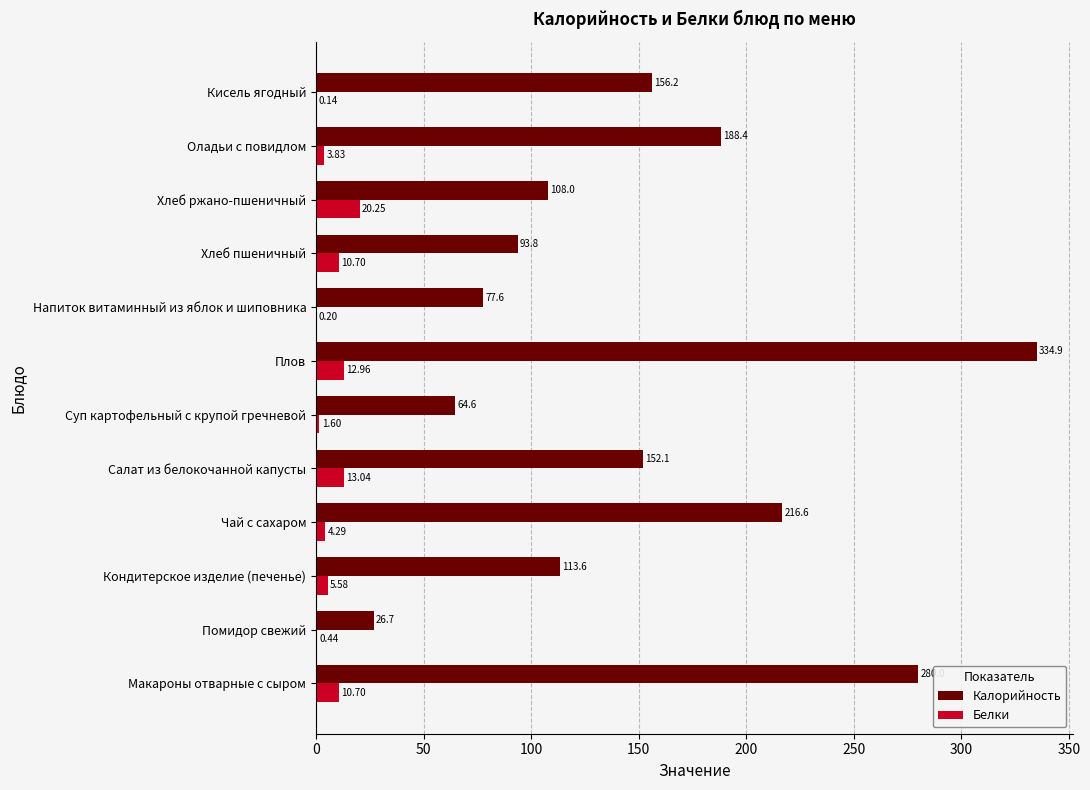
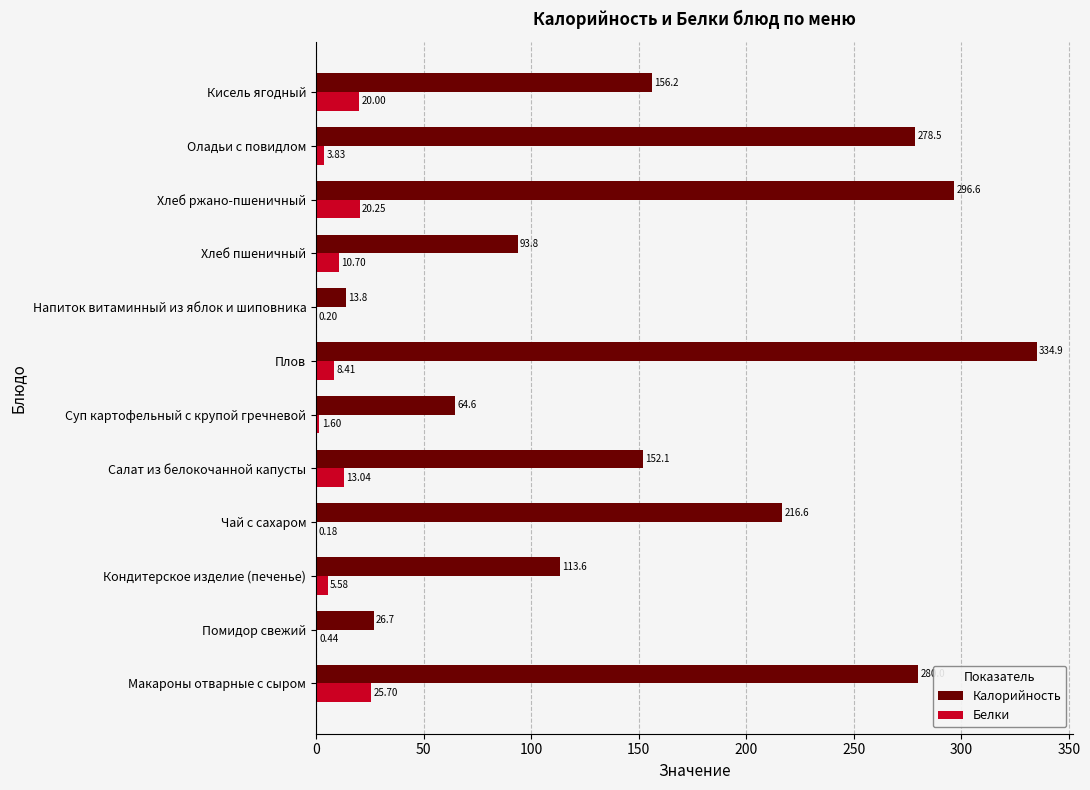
  {
    "Калорийность": {
      "Кисель ягодный": 156.2,
-     "Оладьи с повидлом": 188.4,
-     "Хлеб ржано-пшеничный": 108.0,
+     "Оладьи с повидлом": 278.5,
+     "Хлеб ржано-пшеничный": 296.6,
      "Хлеб пшеничный": 93.8,
-     "Напиток витаминный из яблок и шиповника": 77.6,
+     "Напиток витаминный из яблок и шиповника": 13.8,
      "Плов": 334.9,
      "Суп картофельный с крупой гречневой": 64.6,
      "Салат из белокочанной капусты": 152.1,
      "Чай с сахаром": 216.6,
      "Кондитерское изделие (печенье)": 113.6,
      "Помидор свежий": 26.7
    },
    "Белки": {
-     "Кисель ягодный": 0.14,
+     "Кисель ягодный": 20.00,
      "Оладьи с повидлом": 3.83,
      "Хлеб ржано-пшеничный": 20.25,
      "Хлеб пшеничный": 10.70,
      "Напиток витаминный из яблок и шиповника": 0.20,
-     "Плов": 12.96,
+     "Плов": 8.41,
      "Суп картофельный с крупой гречневой": 1.60,
      "Салат из белокочанной капусты": 13.04,
-     "Чай с сахаром": 4.29,
+     "Чай с сахаром": 0.18,
      "Кондитерское изделие (печенье)": 5.58,
      "Помидор свежий": 0.44,
-     "Макароны отварные с сыром": 10.70
+     "Макароны отварные с сыром": 25.70
    }
  }
